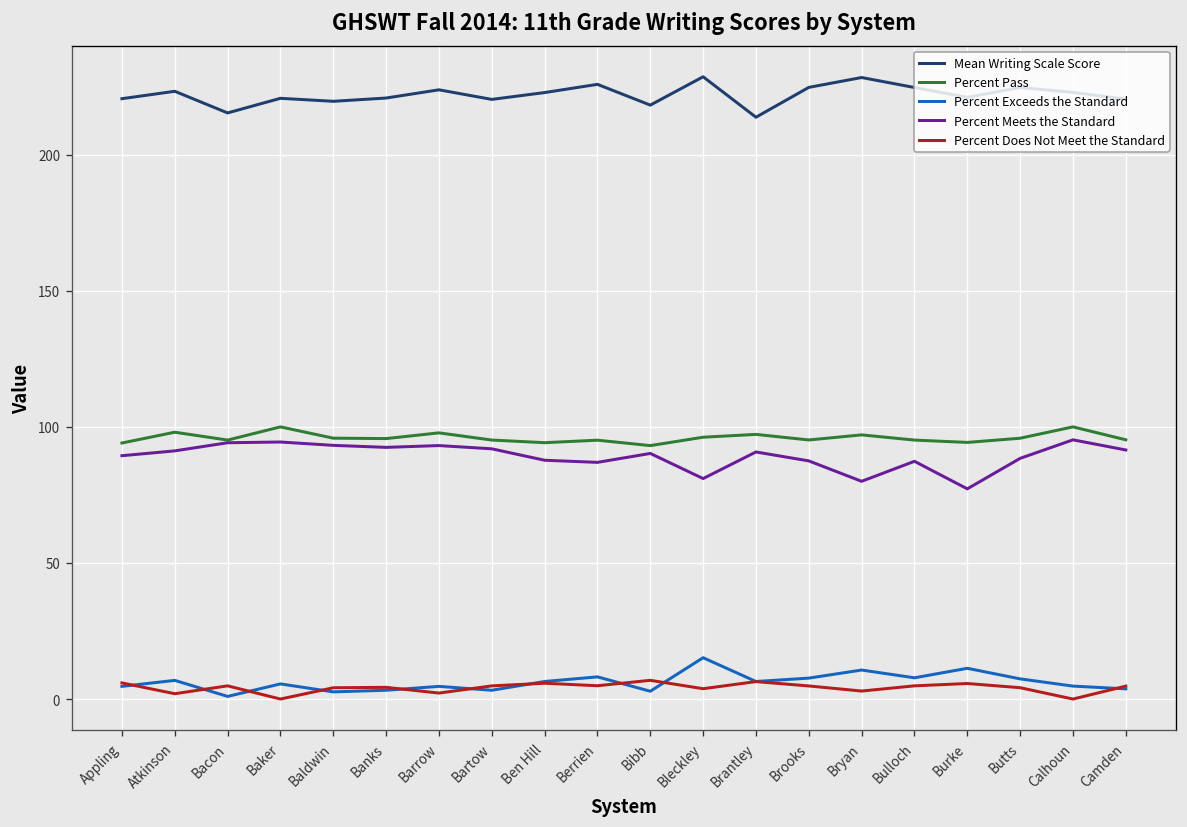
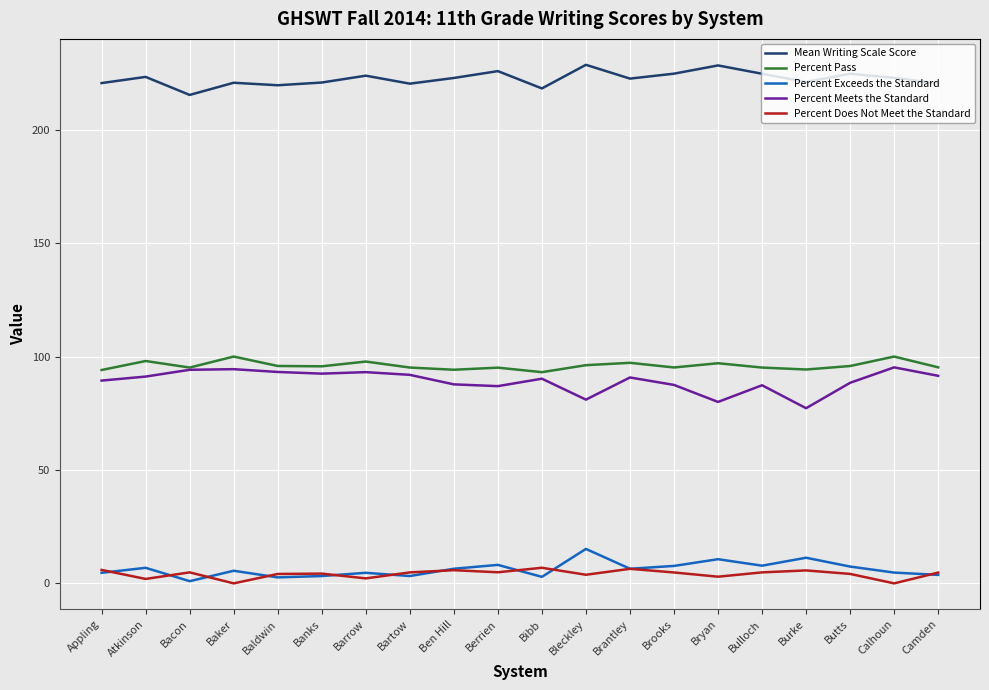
  {
    "Mean Writing Scale Score": {
      "Appling": 221,
      "Atkinson": 223,
      "Bacon": 215,
      "Baker": 221,
      "Baldwin": 220,
      "Banks": 221,
      "Barrow": 224,
      "Bartow": 220,
      "Ben Hill": 223,
      "Berrien": 226,
      "Bibb": 218,
      "Bleckley": 229,
-     "Brantley": 214,
+     "Brantley": 223,
      "Brooks": 225,
      "Bryan": 228
    },
    "Percent Pass": {
      "Appling": 94,
      "Atkinson": 98,
      "Baker": 100,
      "Baldwin": 96,
      "Banks": 96,
      "Barrow": 98,
      "Bartow": 95,
      "Ben Hill": 94,
      "Berrien": 95,
      "Bibb": 93,
      "Bleckley": 96,
      "Brantley": 97,
      "Brooks": 95,
      "Bryan": 97,
      "Bulloch": 95,
      "Burke": 94,
      "Butts": 96,
      "Calhoun": 100,
      "Camden": 95
    },
    "Percent Exceeds the Standard": {
      "Appling": 5,
      "Atkinson": 7,
      "Bacon": 1,
      "Baker": 6,
      "Baldwin": 3,
      "Barrow": 5,
      "Bartow": 3,
      "Berrien": 8,
      "Bibb": 3,
      "Bleckley": 15,
      "Brooks": 8,
      "Bryan": 11,
      "Bulloch": 8,
      "Burke": 11,
      "Butts": 7,
      "Calhoun": 5
    },
    "Percent Meets the Standard": {
      "Appling": 89,
      "Atkinson": 91,
      "Baker": 94,
      "Baldwin": 93,
      "Banks": 92,
      "Barrow": 93,
      "Bartow": 92,
      "Ben Hill": 88,
      "Berrien": 87,
      "Bibb": 90,
      "Bleckley": 81,
      "Brantley": 91,
      "Brooks": 88,
      "Bryan": 80,
      "Bulloch": 87,
      "Burke": 77,
      "Butts": 88,
      "Calhoun": 95,
      "Camden": 92
    },
    "Percent Does Not Meet the Standard": {
      "Appling": 6,
      "Atkinson": 2,
      "Bacon": 5,
      "Baker": 0,
      "Baldwin": 4,
      "Barrow": 2,
      "Bartow": 5,
      "Berrien": 5,
      "Bibb": 7,
      "Bleckley": 4,
      "Brooks": 5,
      "Bryan": 3,
      "Bulloch": 5,
      "Burke": 6,
      "Butts": 4,
      "Calhoun": 0
    }
  }
